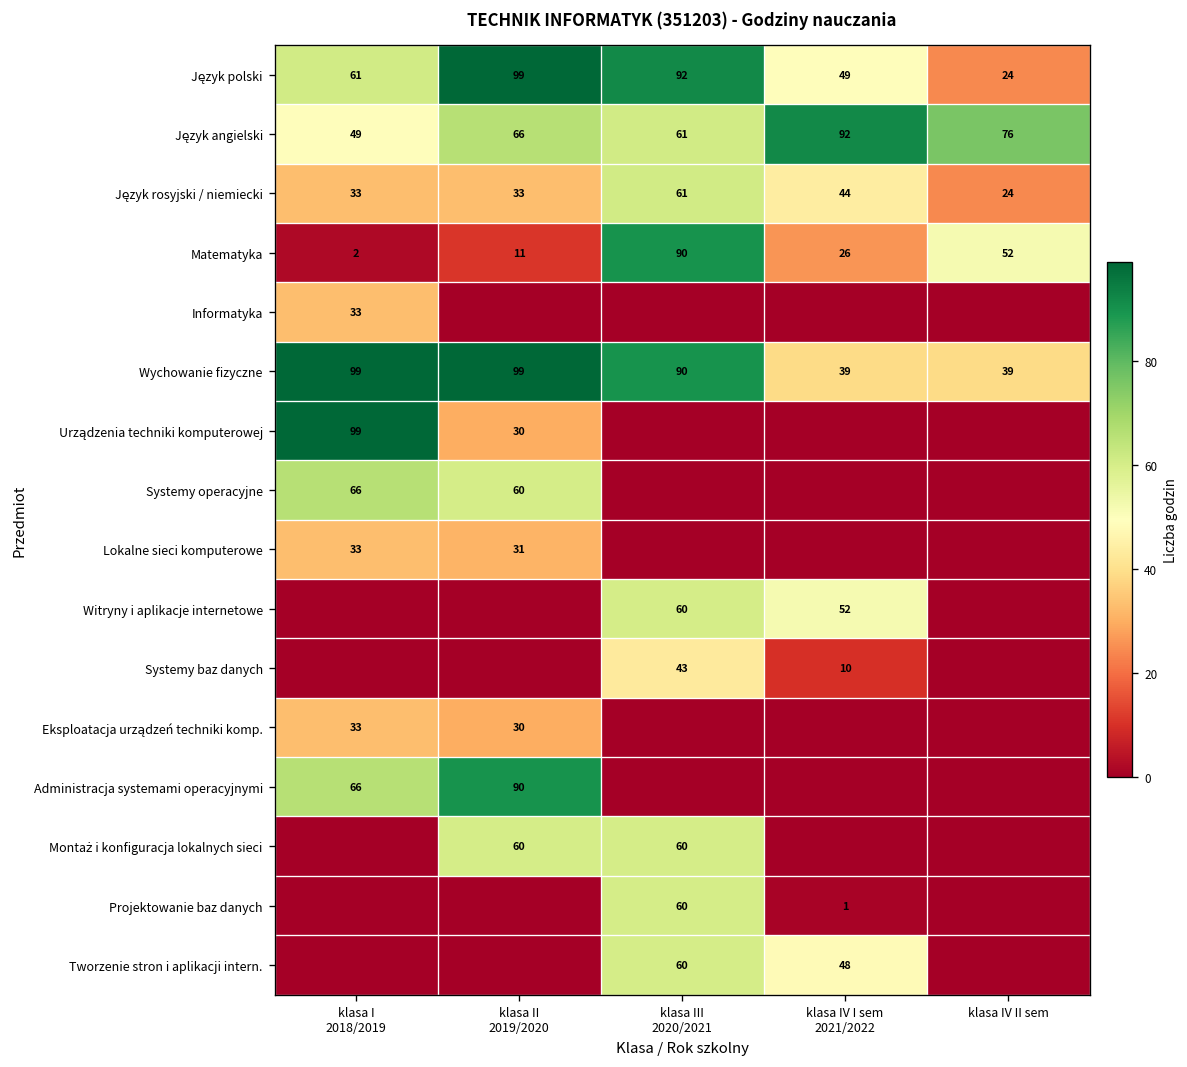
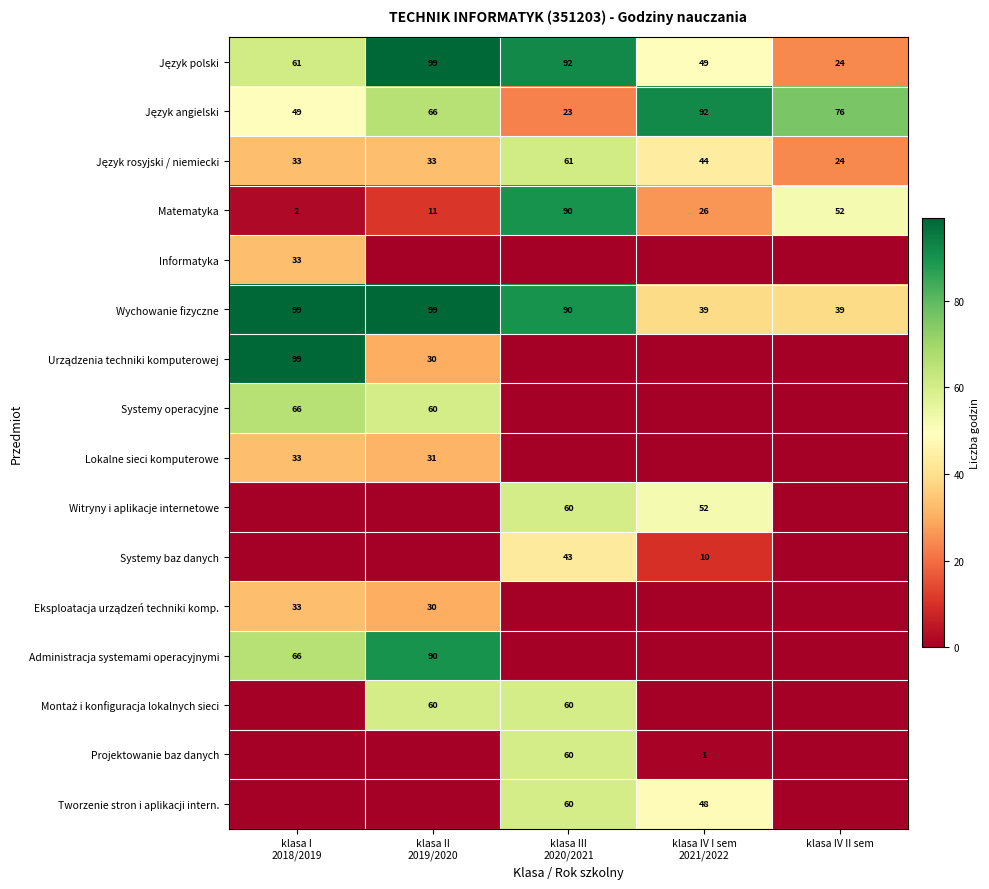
  {
    "Język polski": {
      "klasa I 2018/2019": 61,
      "klasa II 2019/2020": 99,
      "klasa III 2020/2021": 92,
      "klasa IV I sem 2021/2022": 49,
      "klasa IV II sem": 24
    },
    "Język angielski": {
      "klasa I 2018/2019": 49,
      "klasa II 2019/2020": 66,
-     "klasa III 2020/2021": 61,
+     "klasa III 2020/2021": 23,
      "klasa IV I sem 2021/2022": 92,
      "klasa IV II sem": 76
    },
    "Język rosyjski / niemiecki": {
      "klasa I 2018/2019": 33,
      "klasa II 2019/2020": 33,
      "klasa III 2020/2021": 61,
      "klasa IV I sem 2021/2022": 44,
      "klasa IV II sem": 24
    },
    "Matematyka": {
      "klasa I 2018/2019": 2,
      "klasa II 2019/2020": 11,
      "klasa III 2020/2021": 90,
      "klasa IV I sem 2021/2022": 26,
      "klasa IV II sem": 52
    },
    "Informatyka": {
      "klasa I 2018/2019": 33
    },
    "Wychowanie fizyczne": {
      "klasa I 2018/2019": 99,
      "klasa II 2019/2020": 99,
      "klasa III 2020/2021": 90,
      "klasa IV I sem 2021/2022": 39,
      "klasa IV II sem": 39
    },
    "Urządzenia techniki komputerowej": {
      "klasa I 2018/2019": 99,
      "klasa II 2019/2020": 30
    },
    "Systemy operacyjne": {
      "klasa I 2018/2019": 66,
      "klasa II 2019/2020": 60
    },
    "Lokalne sieci komputerowe": {
      "klasa I 2018/2019": 33,
      "klasa II 2019/2020": 31
    },
    "Witryny i aplikacje internetowe": {
      "klasa III 2020/2021": 60,
      "klasa IV I sem 2021/2022": 52
    },
    "Systemy baz danych": {
      "klasa III 2020/2021": 43,
      "klasa IV I sem 2021/2022": 10
    },
    "Eksploatacja urządzeń techniki komp.": {
      "klasa I 2018/2019": 33,
      "klasa II 2019/2020": 30
    },
    "Administracja systemami operacyjnymi": {
      "klasa I 2018/2019": 66,
      "klasa II 2019/2020": 90
    },
    "Montaż i konfiguracja lokalnych sieci": {
      "klasa II 2019/2020": 60,
      "klasa III 2020/2021": 60
    },
    "Projektowanie baz danych": {
      "klasa III 2020/2021": 60,
      "klasa IV I sem 2021/2022": 1
    },
    "Tworzenie stron i aplikacji intern.": {
      "klasa III 2020/2021": 60,
      "klasa IV I sem 2021/2022": 48
    }
  }
